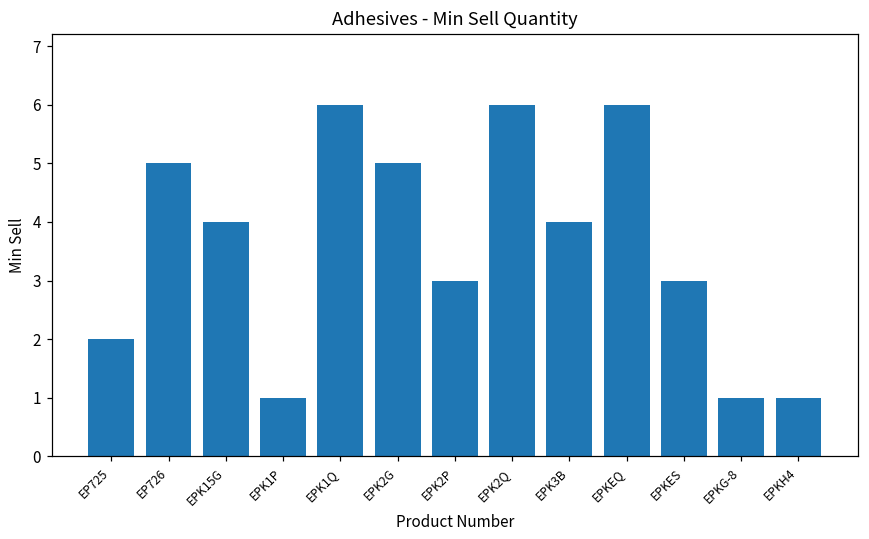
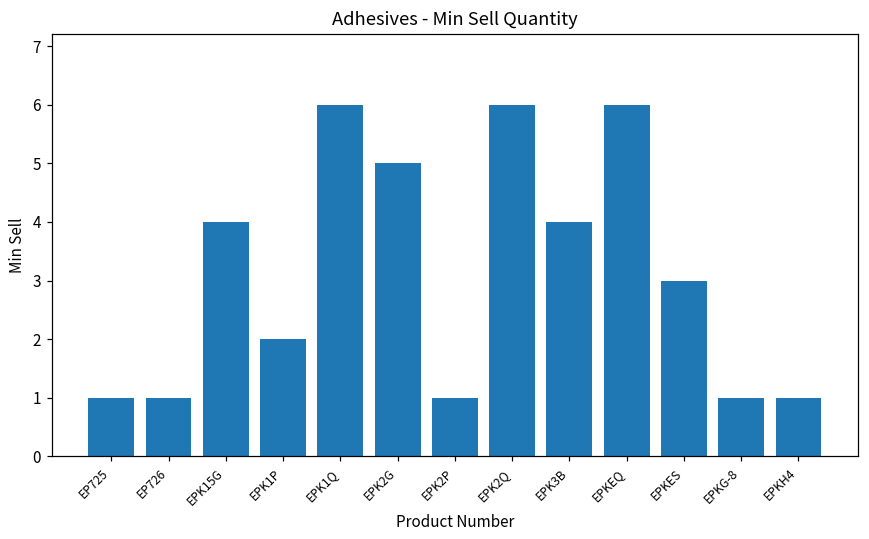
  {
-   "EP725": 2,
-   "EP726": 5,
+   "EP725": 1,
+   "EP726": 1,
    "EPK15G": 4,
-   "EPK1P": 1,
+   "EPK1P": 2,
    "EPK1Q": 6,
    "EPK2G": 5,
-   "EPK2P": 3,
+   "EPK2P": 1,
    "EPK2Q": 6,
    "EPK3B": 4,
    "EPKEQ": 6,
    "EPKES": 3,
    "EPKG-8": 1,
    "EPKH4": 1
  }
